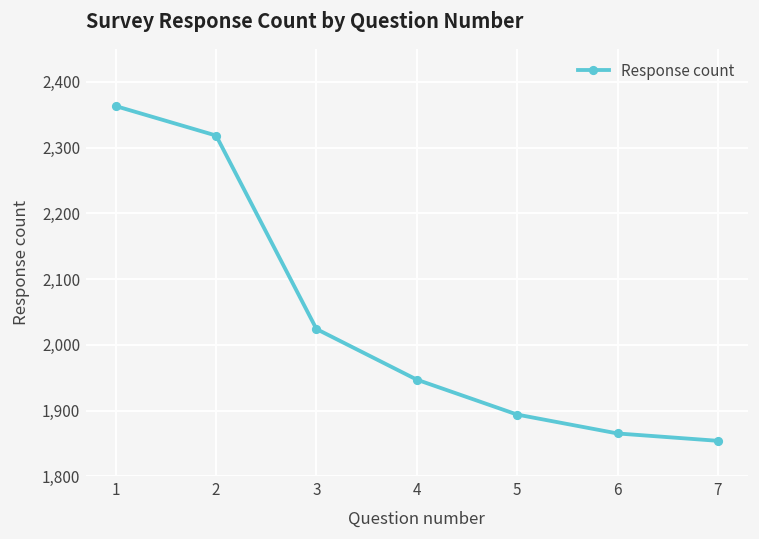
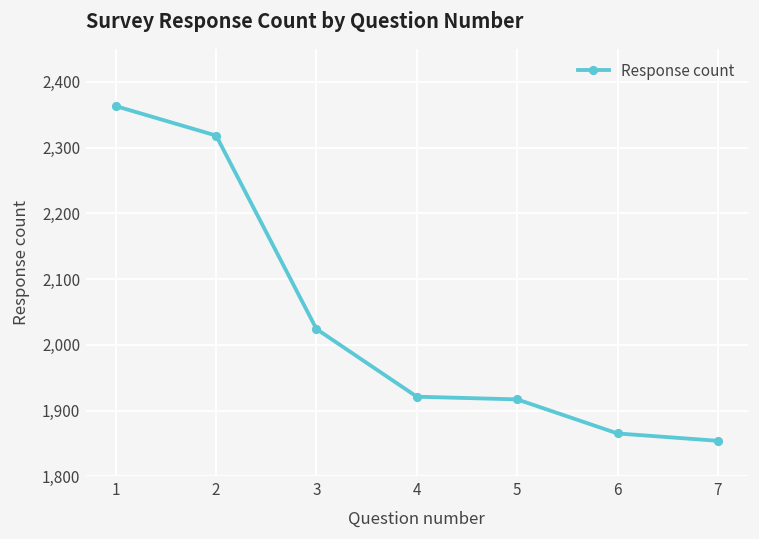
  {
    "1": "2,360",
    "2": "2,320",
    "3": "2,020",
-   "4": "1,950",
-   "5": "1,890",
+   "4": "1,920",
+   "5": "1,920",
    "6": "1,870",
    "7": "1,850"
  }
